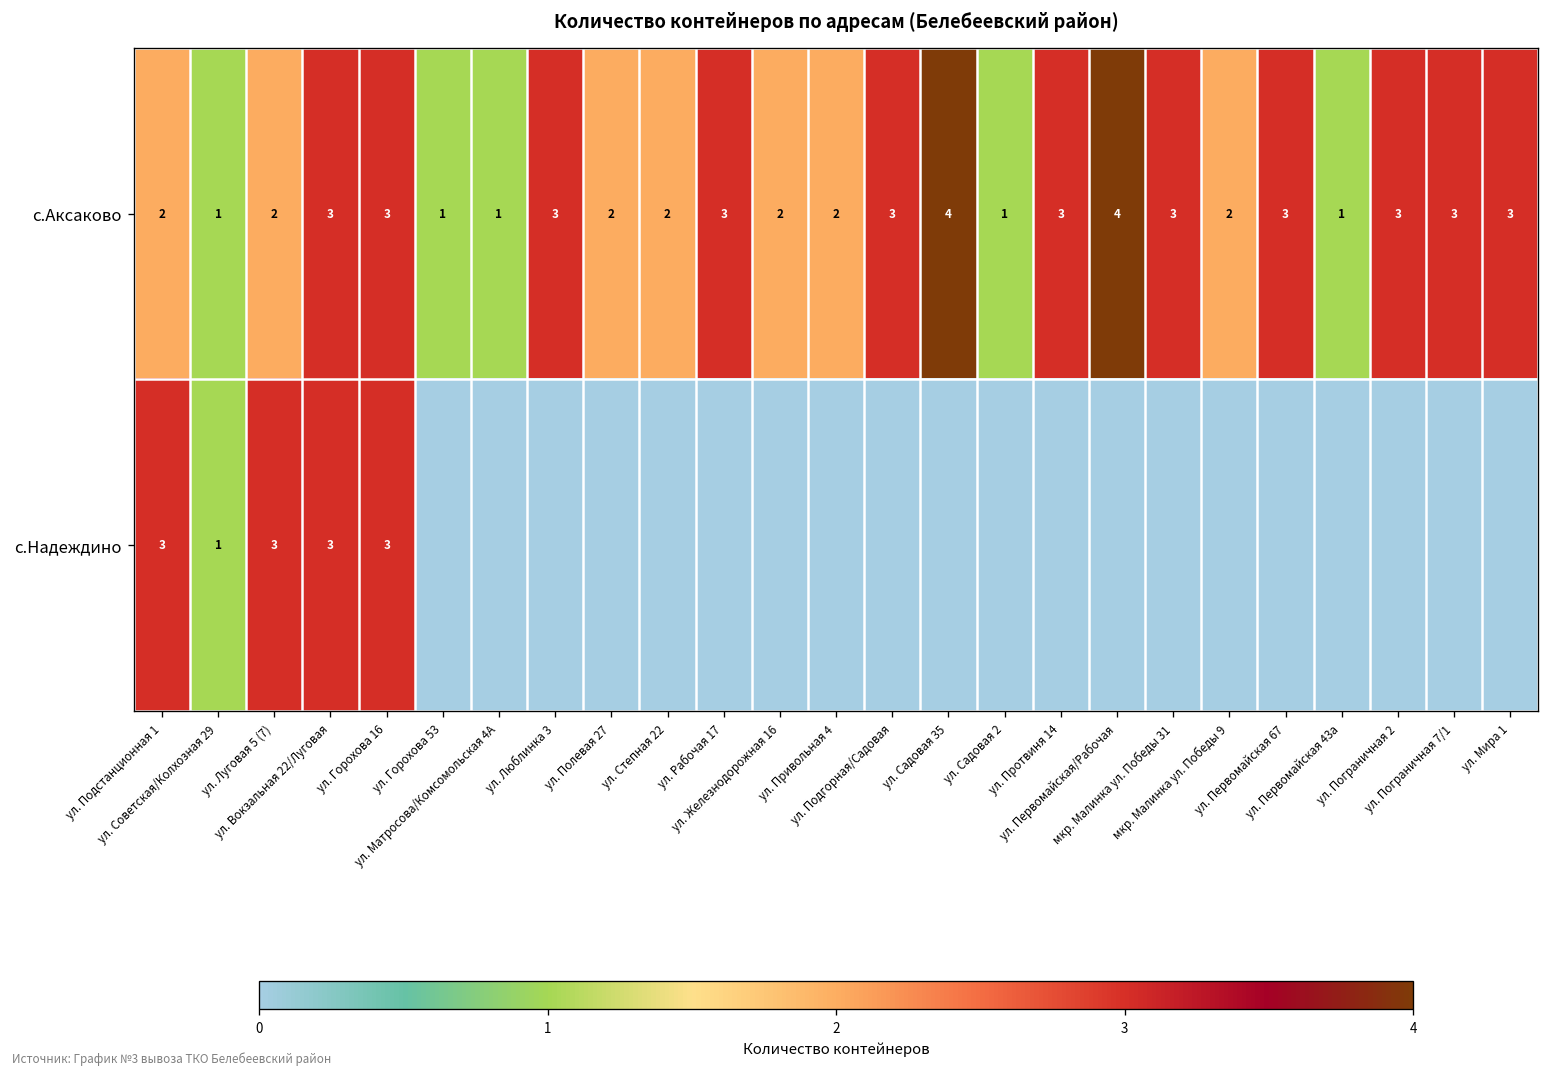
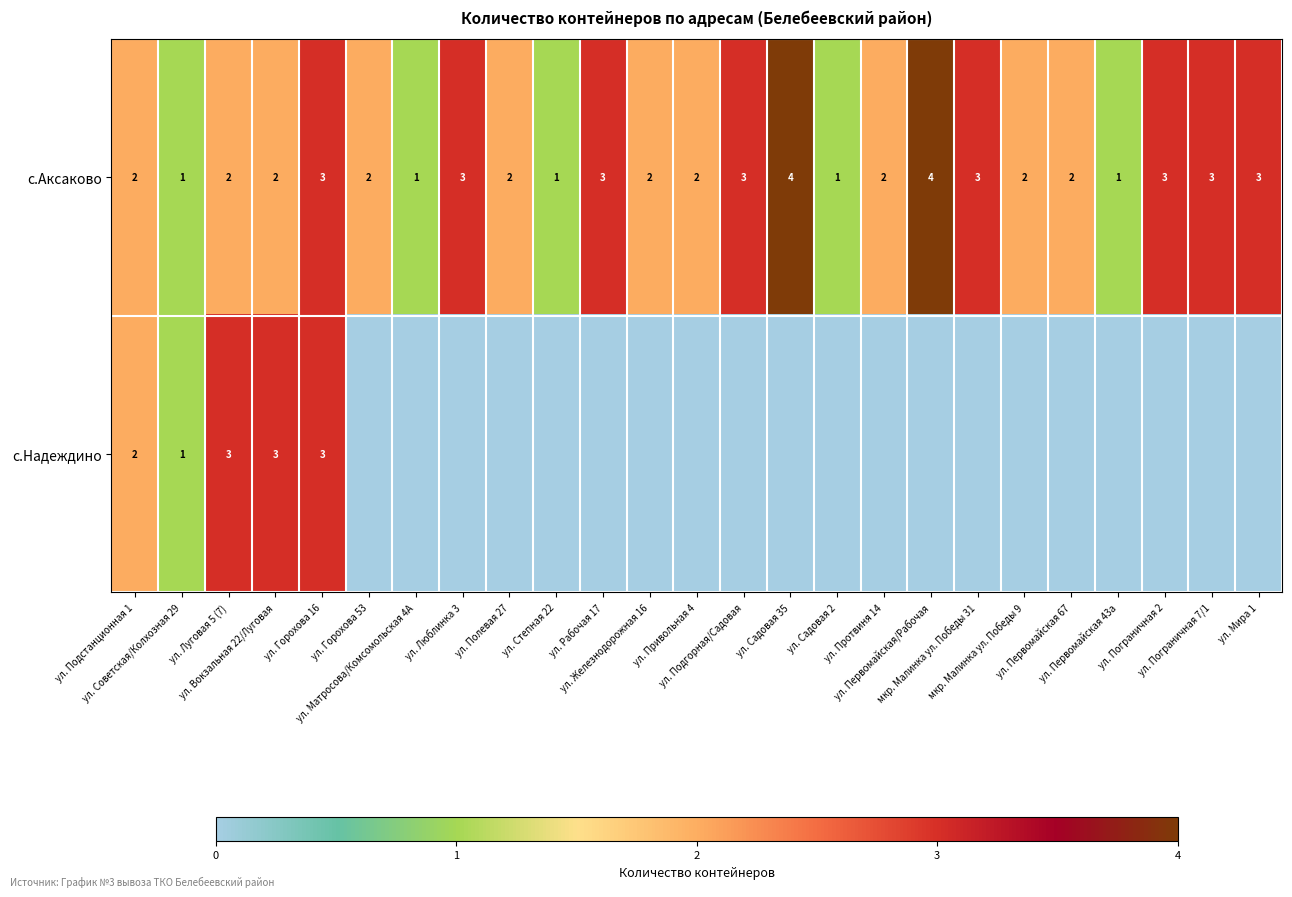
  {
    "с.Аксаково": {
      "ул. Подстанционная 1": 2,
      "ул. Советская/Колхозная 29": 1,
      "ул. Луговая 5 (7)": 2,
-     "ул. Вокзальная 22/Луговая": 3,
+     "ул. Вокзальная 22/Луговая": 2,
      "ул. Горохова 16": 3,
-     "ул. Горохова 53": 1,
+     "ул. Горохова 53": 2,
      "ул. Матросова/Комсомольская 4А": 1,
      "ул. Люблинка 3": 3,
      "ул. Полевая 27": 2,
-     "ул. Степная 22": 2,
+     "ул. Степная 22": 1,
      "ул. Рабочая 17": 3,
      "ул. Железнодорожная 16": 2,
      "ул. Привольная 4": 2,
      "ул. Подгорная/Садовая": 3,
      "ул. Садовая 35": 4,
      "ул. Садовая 2": 1,
-     "ул. Протвиня 14": 3,
+     "ул. Протвиня 14": 2,
      "ул. Первомайская/Рабочая": 4,
      "мкр. Малинка ул. Победы 31": 3,
      "мкр. Малинка ул. Победы 9": 2,
-     "ул. Первомайская 67": 3,
+     "ул. Первомайская 67": 2,
      "ул. Первомайская 43а": 1,
      "ул. Пограничная 2": 3,
      "ул. Пограничная 7/1": 3,
      "ул. Мира 1": 3
    },
    "с.Надеждино": {
-     "ул. Подстанционная 1": 3,
+     "ул. Подстанционная 1": 2,
      "ул. Советская/Колхозная 29": 1,
      "ул. Луговая 5 (7)": 3,
      "ул. Вокзальная 22/Луговая": 3,
      "ул. Горохова 16": 3
    }
  }
